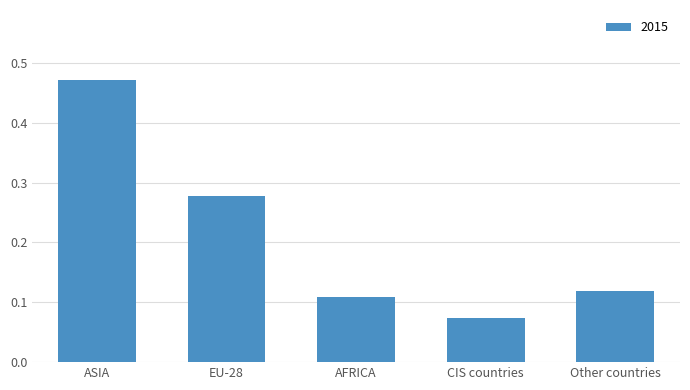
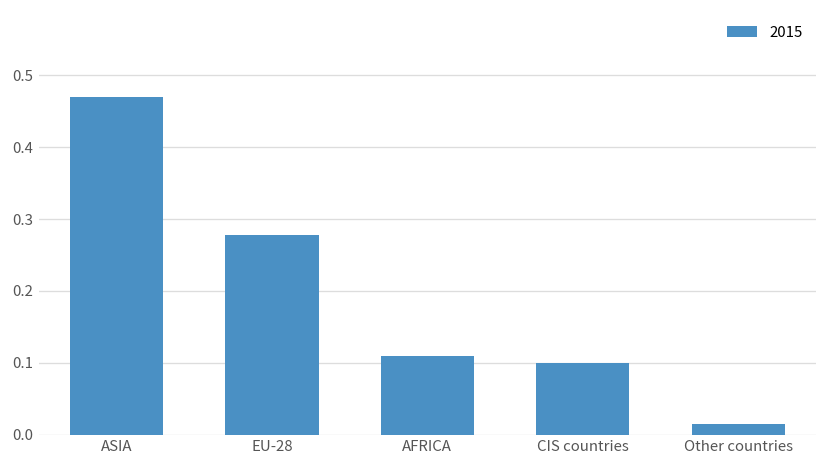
  {
    "ASIA": 0.47,
    "EU-28": 0.28,
    "AFRICA": 0.11,
-   "CIS countries": 0.07,
-   "Other countries": 0.12
+   "CIS countries": 0.10,
+   "Other countries": 0.01
  }
